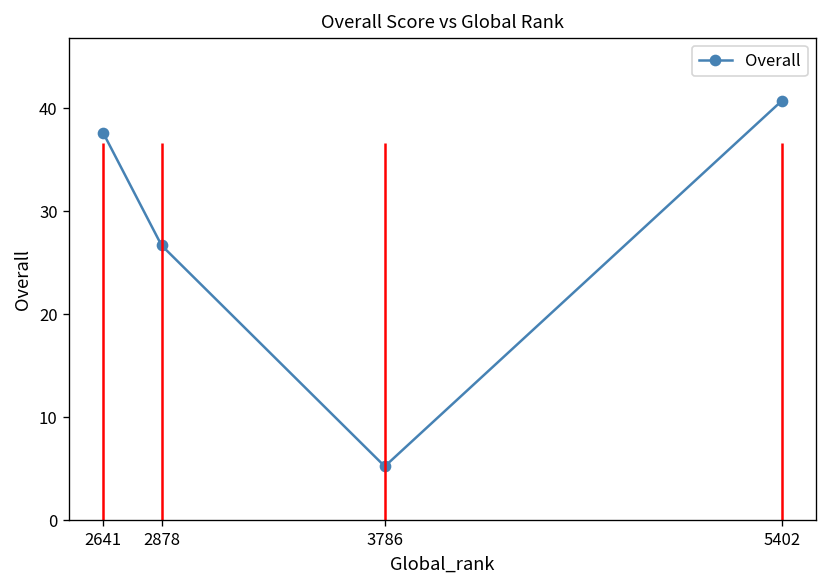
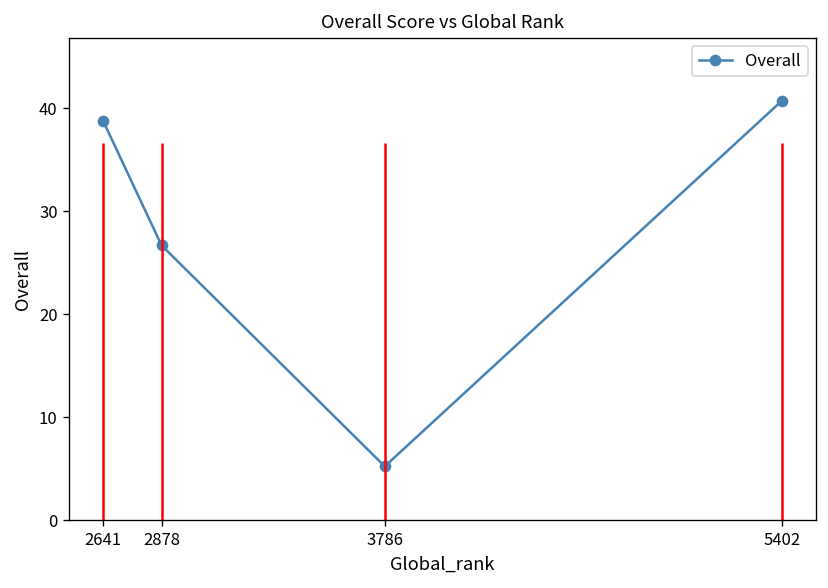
  {
-   "2641": 38,
+   "2641": 39,
    "2878": 27,
    "3786": 5,
    "5402": 41
  }
